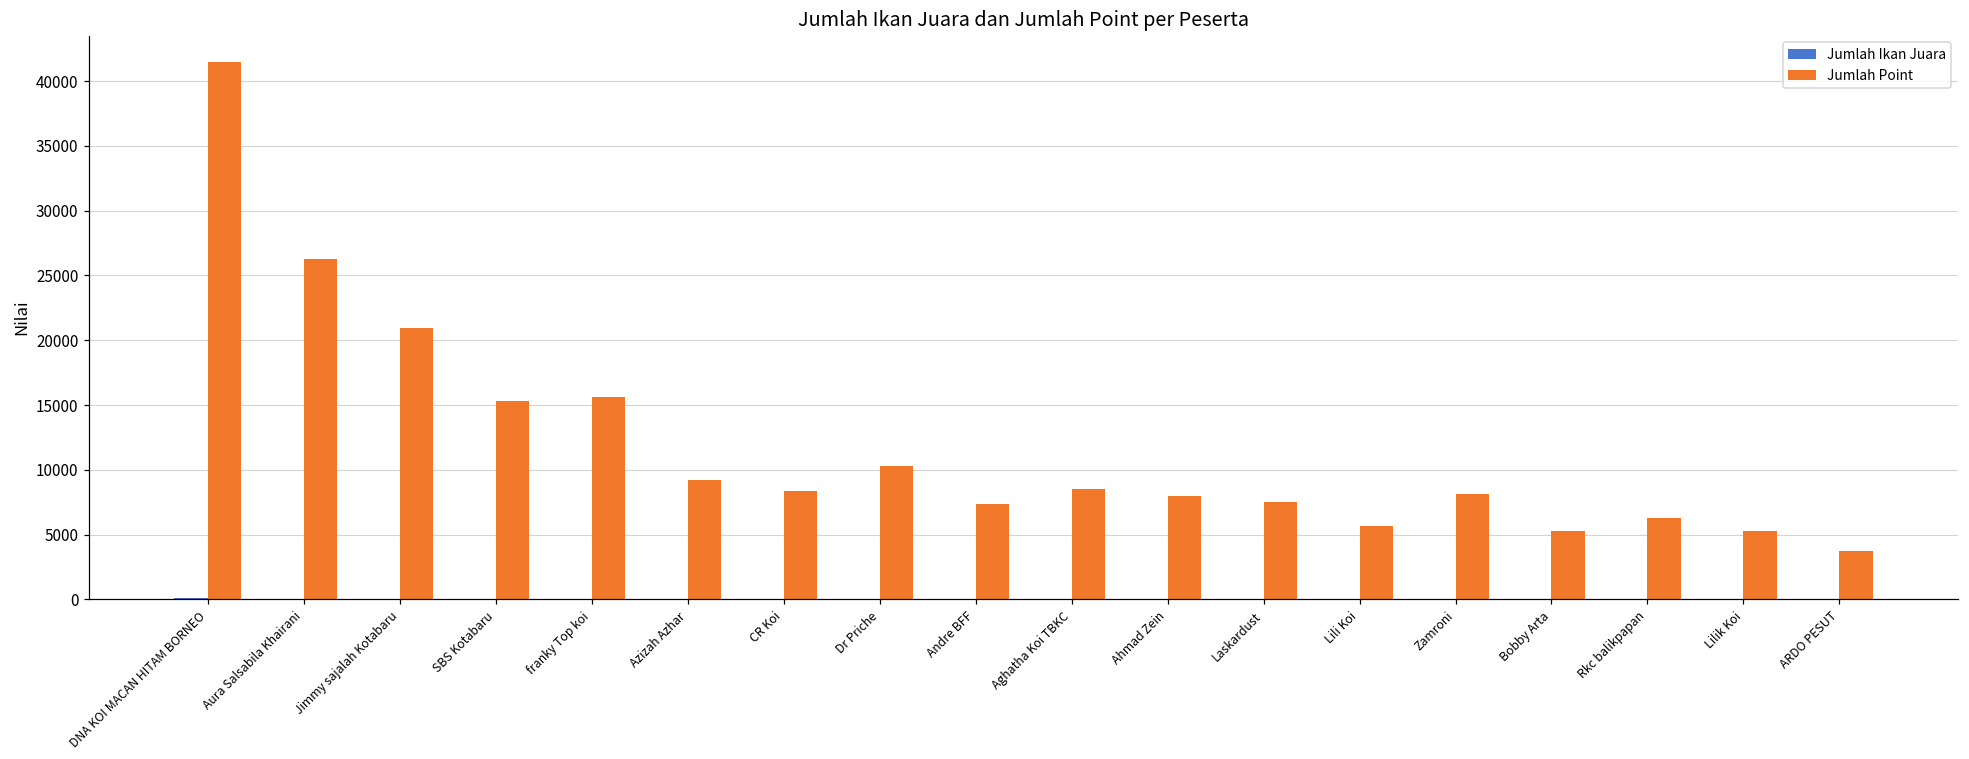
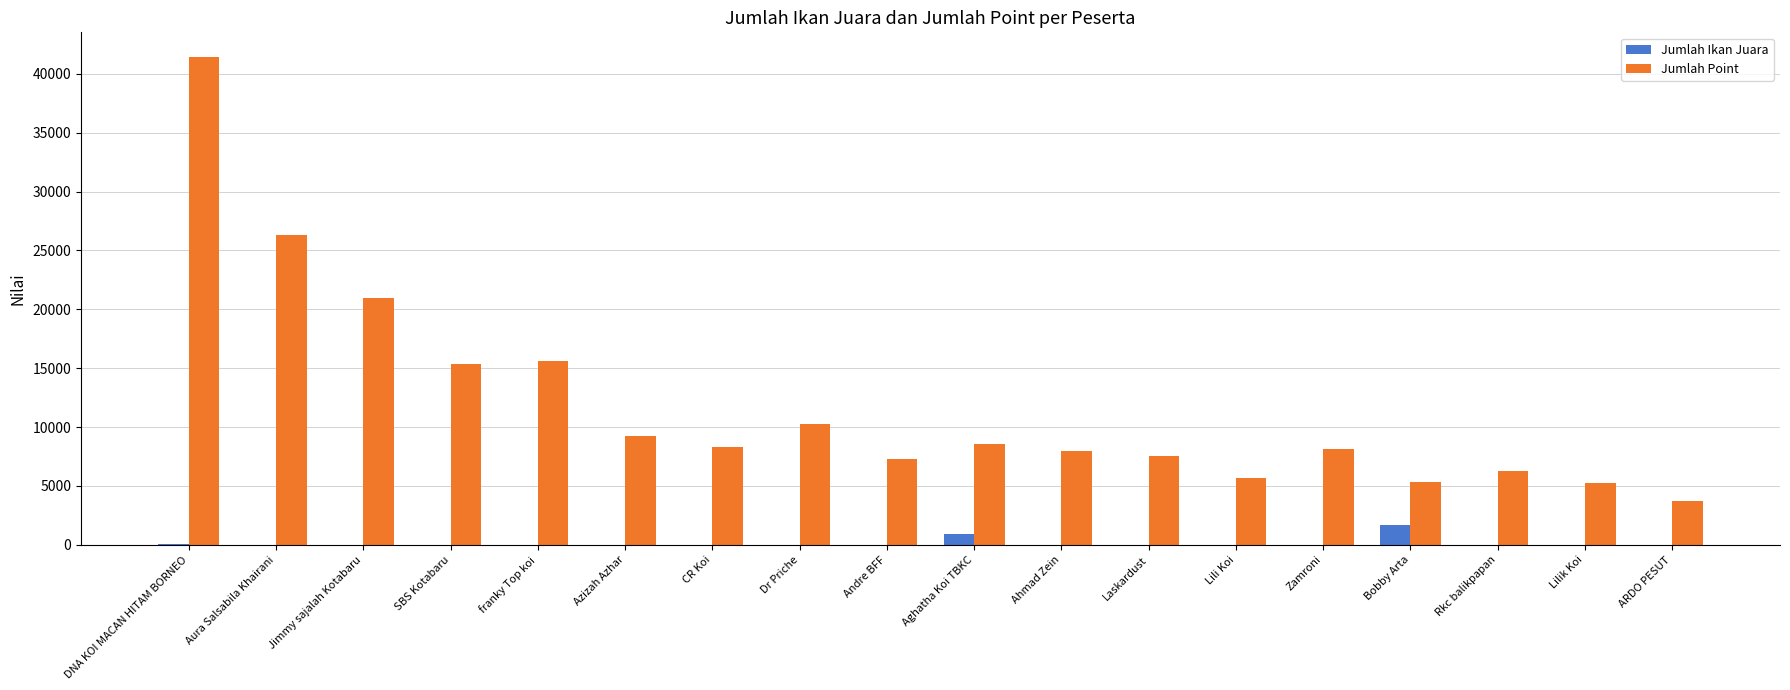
  {
    "Jumlah Ikan Juara": {
-     "Aghatha Koi TBKC": 0,
-     "Bobby Arta": 0
+     "Aghatha Koi TBKC": 900,
+     "Bobby Arta": 1700
    },
    "Jumlah Point": {
      "DNA KOI MACAN HITAM BORNEO": 41500,
      "Aura Salsabila Khairani": 26300,
      "Jimmy sajalah Kotabaru": 21000,
      "SBS Kotabaru": 15400,
      "franky Top koi": 15600,
      "Azizah Azhar": 9300,
      "CR Koi": 8300,
      "Dr Priche": 10300,
      "Andre BFF": 7300,
      "Aghatha Koi TBKC": 8600,
      "Ahmad Zein": 8000,
      "Laskardust": 7600,
      "Lili Koi": 5700,
      "Zamroni": 8100,
      "Bobby Arta": 5300,
      "Rkc balikpapan": 6300,
      "Lilik Koi": 5300,
      "ARDO PESUT": 3700
    }
  }
